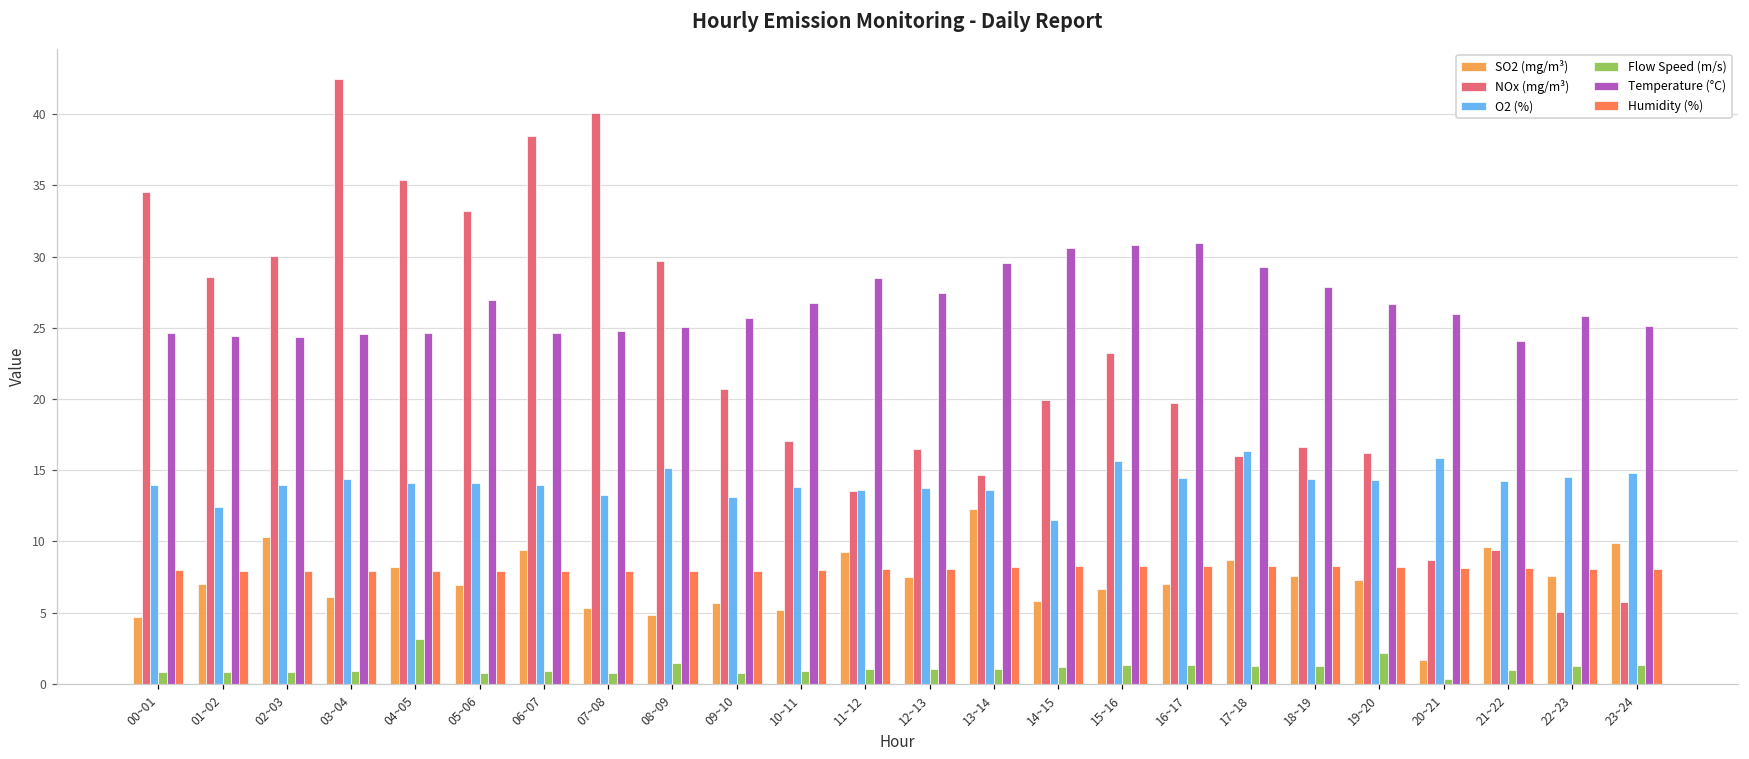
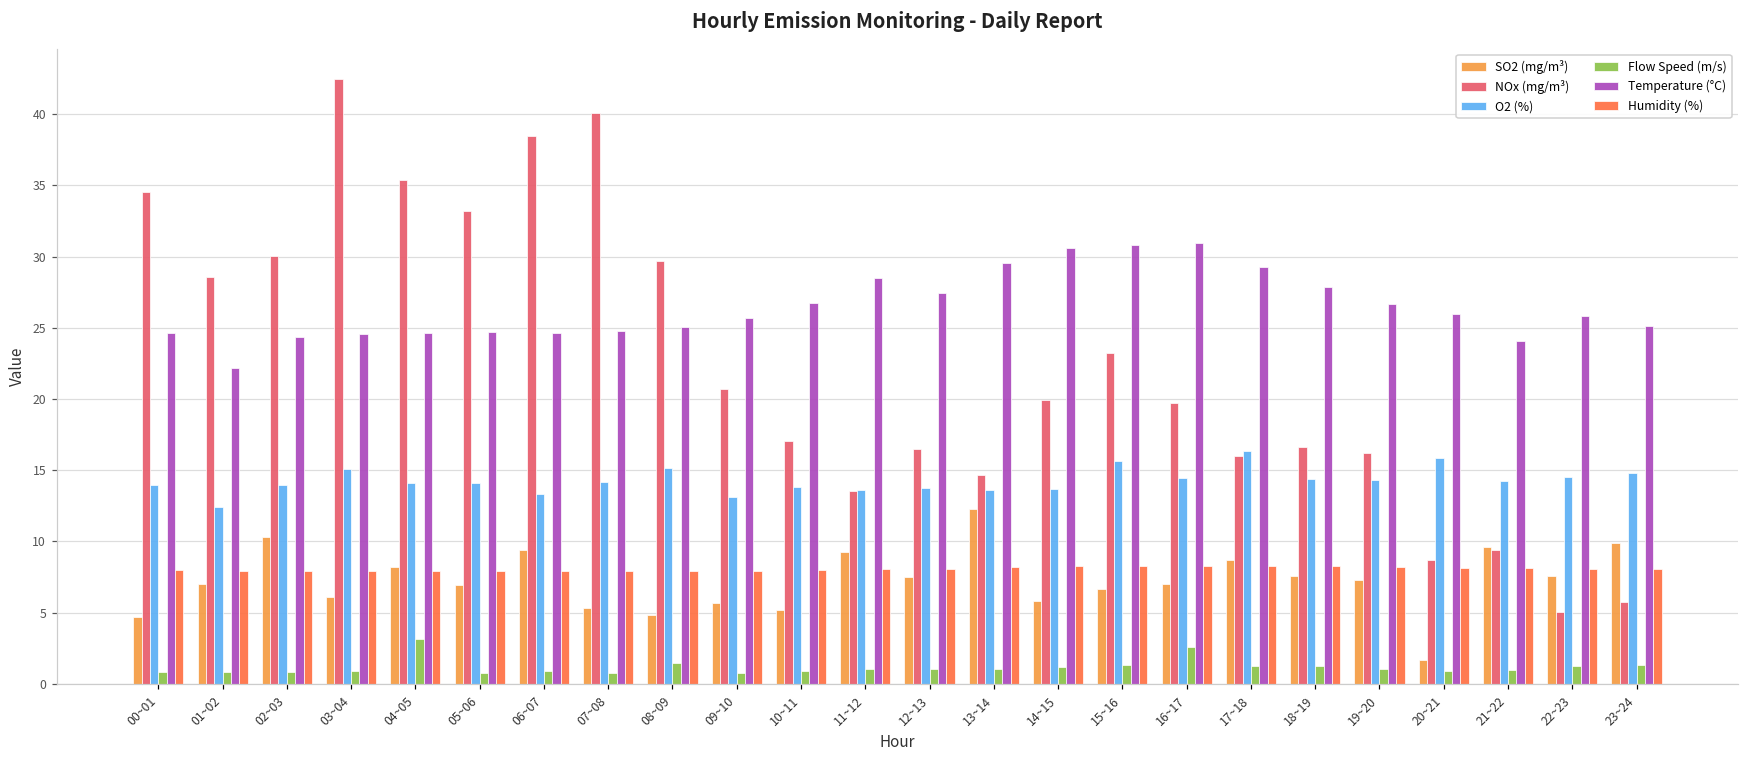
  {
    "O2 (%)": {
      "00~01": 13.9,
      "01~02": 12.4,
      "02~03": 13.9,
-     "03~04": 14.4,
+     "03~04": 15.1,
      "04~05": 14.1,
      "05~06": 14.1,
-     "06~07": 14.0,
-     "07~08": 13.3,
+     "06~07": 13.3,
+     "07~08": 14.2,
      "08~09": 15.2,
      "09~10": 13.1,
      "10~11": 13.9,
      "11~12": 13.6,
      "12~13": 13.8,
      "13~14": 13.6,
-     "14~15": 11.5,
+     "14~15": 13.7,
      "15~16": 15.6,
      "16~17": 14.4,
      "17~18": 16.4,
      "18~19": 14.4,
      "19~20": 14.3,
      "20~21": 15.9,
      "21~22": 14.3,
      "22~23": 14.6,
      "23~24": 14.8
    },
    "Flow Speed (m/s)": {
      "00~01": 0.8,
      "01~02": 0.8,
      "02~03": 0.8,
      "03~04": 0.9,
      "04~05": 3.1,
      "05~06": 0.8,
      "06~07": 0.9,
      "07~08": 0.8,
      "08~09": 1.5,
      "09~10": 0.8,
      "10~11": 0.9,
      "11~12": 1.0,
      "12~13": 1.0,
      "13~14": 1.1,
      "14~15": 1.2,
      "15~16": 1.3,
-     "16~17": 1.3,
+     "16~17": 2.6,
      "17~18": 1.2,
      "18~19": 1.2,
-     "19~20": 2.1,
-     "20~21": 0.3,
+     "19~20": 1.0,
+     "20~21": 0.9,
      "21~22": 1.0,
      "22~23": 1.3,
      "23~24": 1.3
    },
    "Temperature (°C)": {
      "00~01": 24.6,
-     "01~02": 24.5,
+     "01~02": 22.2,
      "02~03": 24.4,
      "03~04": 24.5,
      "04~05": 24.6,
-     "05~06": 26.9,
+     "05~06": 24.7,
      "06~07": 24.7,
      "07~08": 24.8,
      "08~09": 25.1,
      "09~10": 25.7,
      "10~11": 26.7,
      "11~12": 28.5,
      "12~13": 27.5,
      "13~14": 29.6,
      "14~15": 30.6,
      "15~16": 30.8,
      "16~17": 31.0,
      "17~18": 29.3,
      "18~19": 27.9,
      "19~20": 26.7,
      "20~21": 25.9,
      "21~22": 24.1,
      "22~23": 25.8,
      "23~24": 25.2
    }
  }
